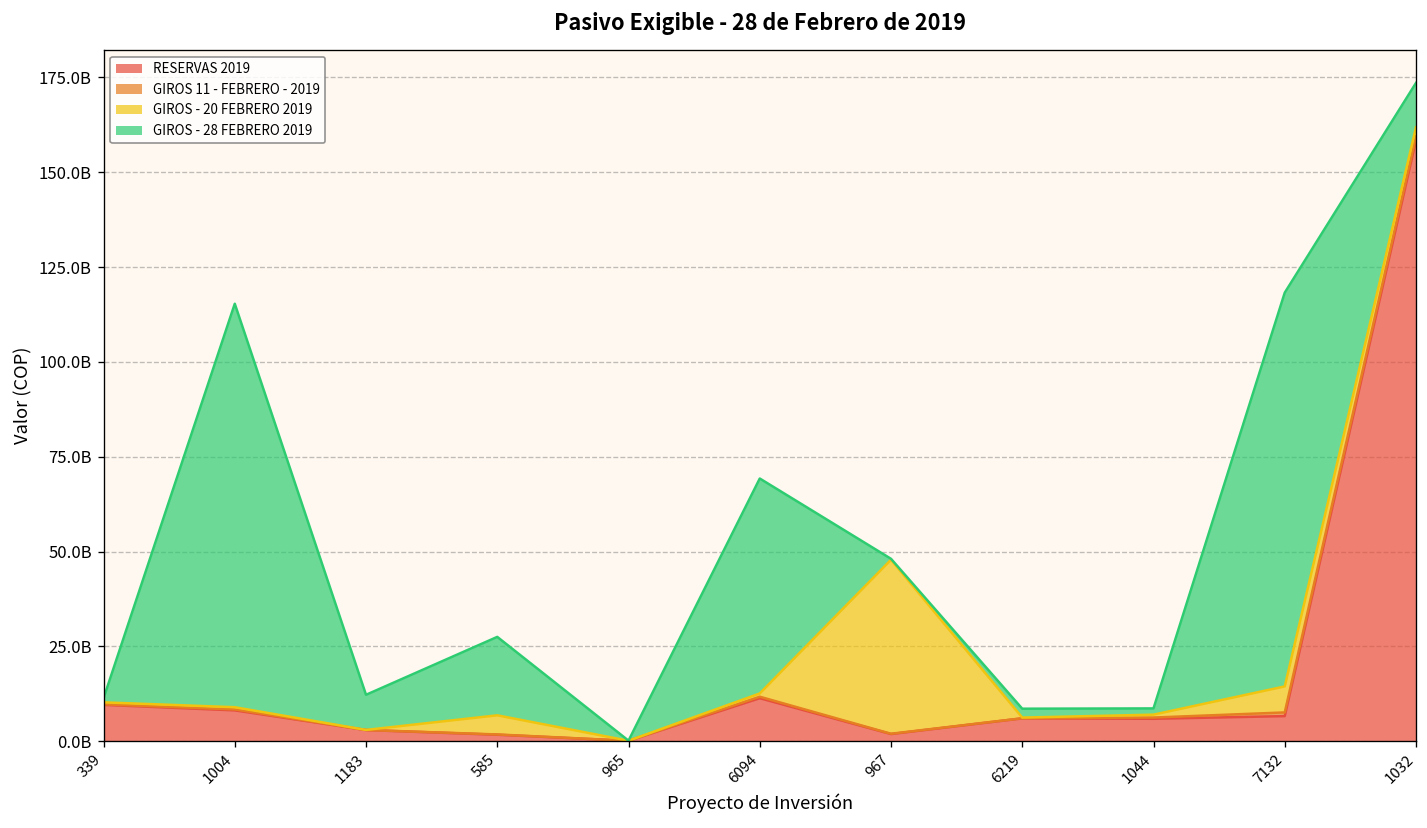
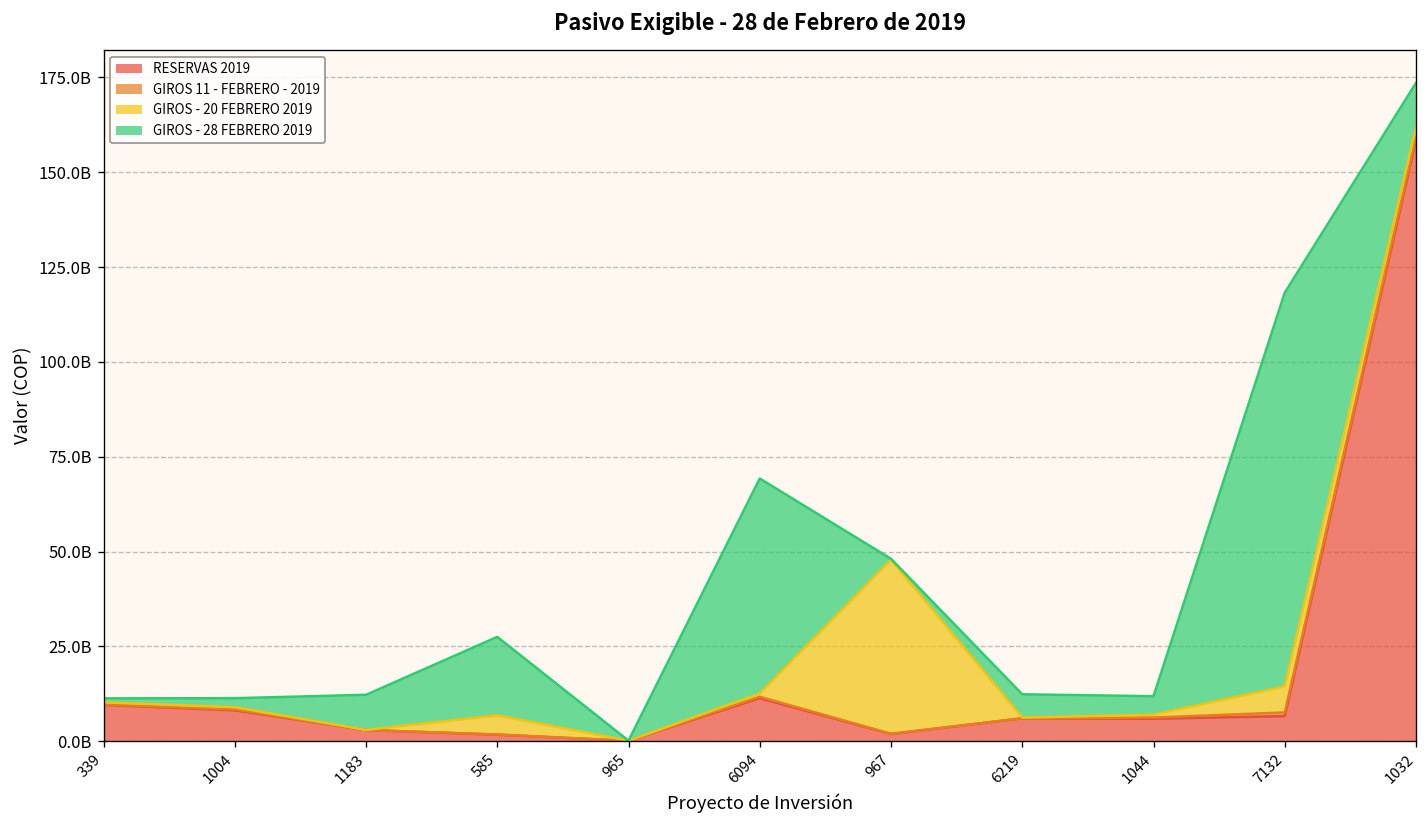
  {
    "GIROS - 20 FEBRERO 2019": {
      "585": 5000000000,
      "6094": 1000000000,
      "7132": 7000000000,
      "1032": 2000000000
    },
    "GIROS - 28 FEBRERO 2019": {
      "339": 1000000000,
-     "1004": 106000000000,
+     "1004": 2000000000,
      "1183": 9000000000,
      "585": 21000000000,
      "6094": 57000000000,
-     "6219": 2000000000,
-     "1044": 2000000000,
+     "6219": 6000000000,
+     "1044": 5000000000,
      "7132": 104000000000,
      "1032": 12000000000
    }
  }
